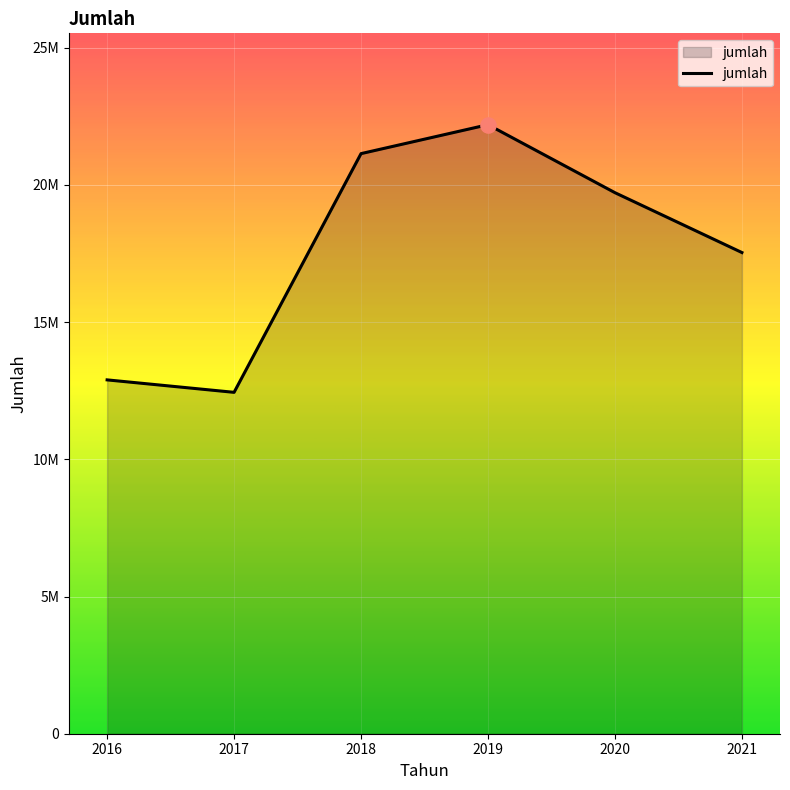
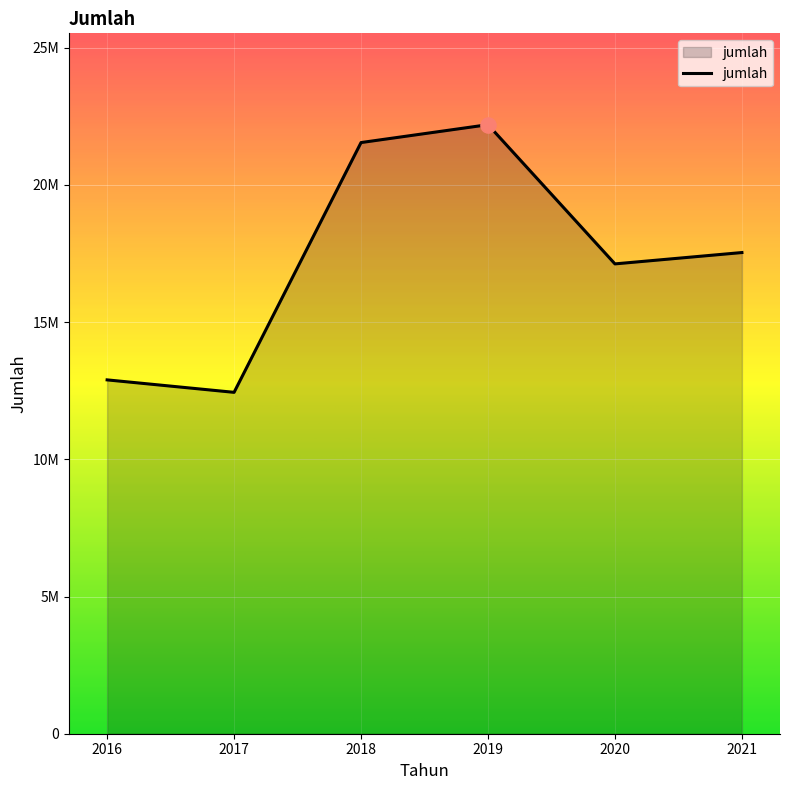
  {
    "jumlah": {
      "2016": 12900000,
      "2017": 12400000,
-     "2018": 21100000,
-     "2020": 19700000,
+     "2018": 21500000,
+     "2020": 17100000,
      "2021": 17500000
    }
  }
